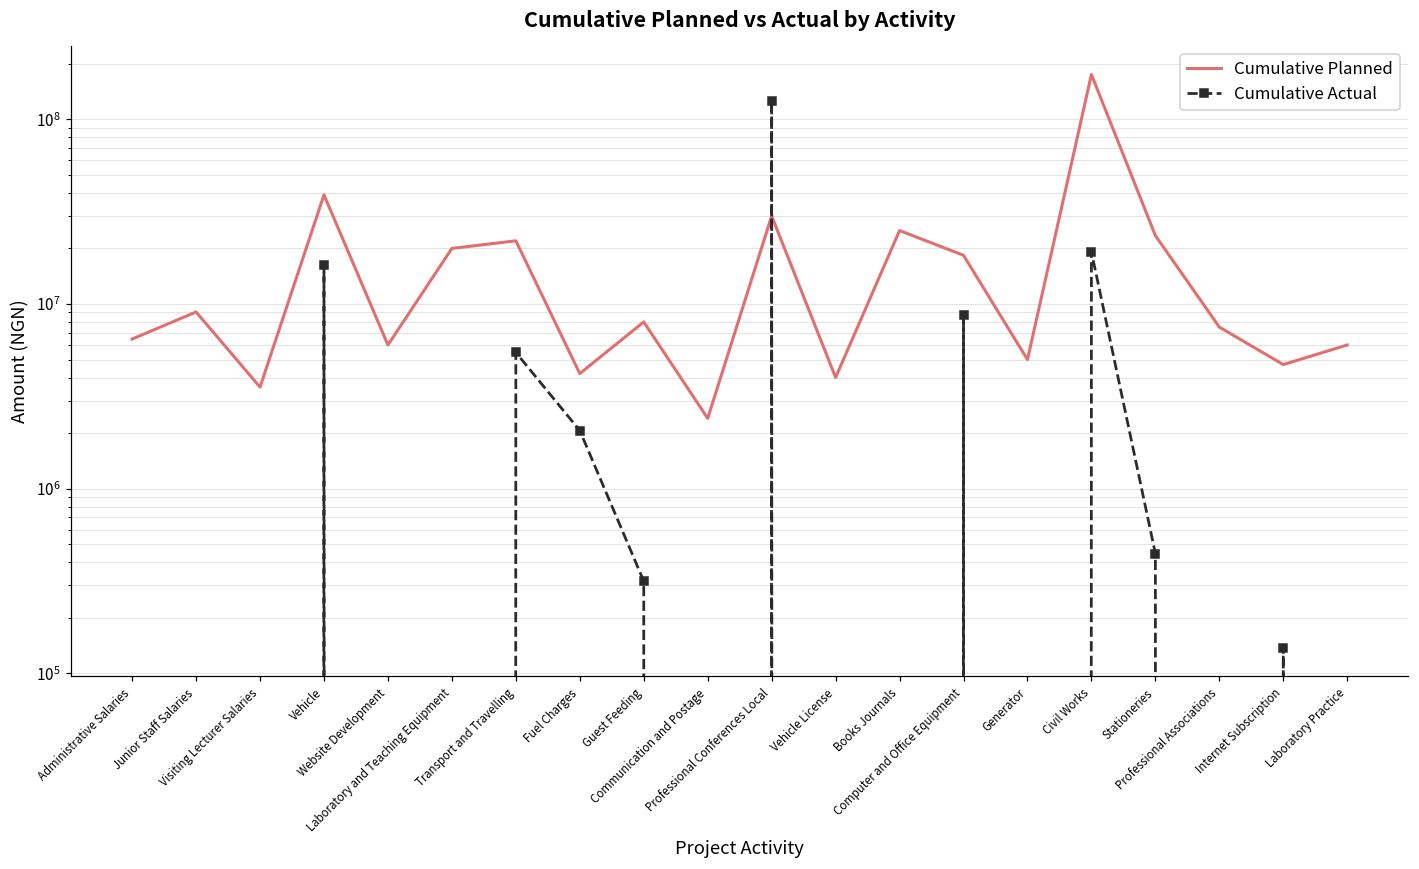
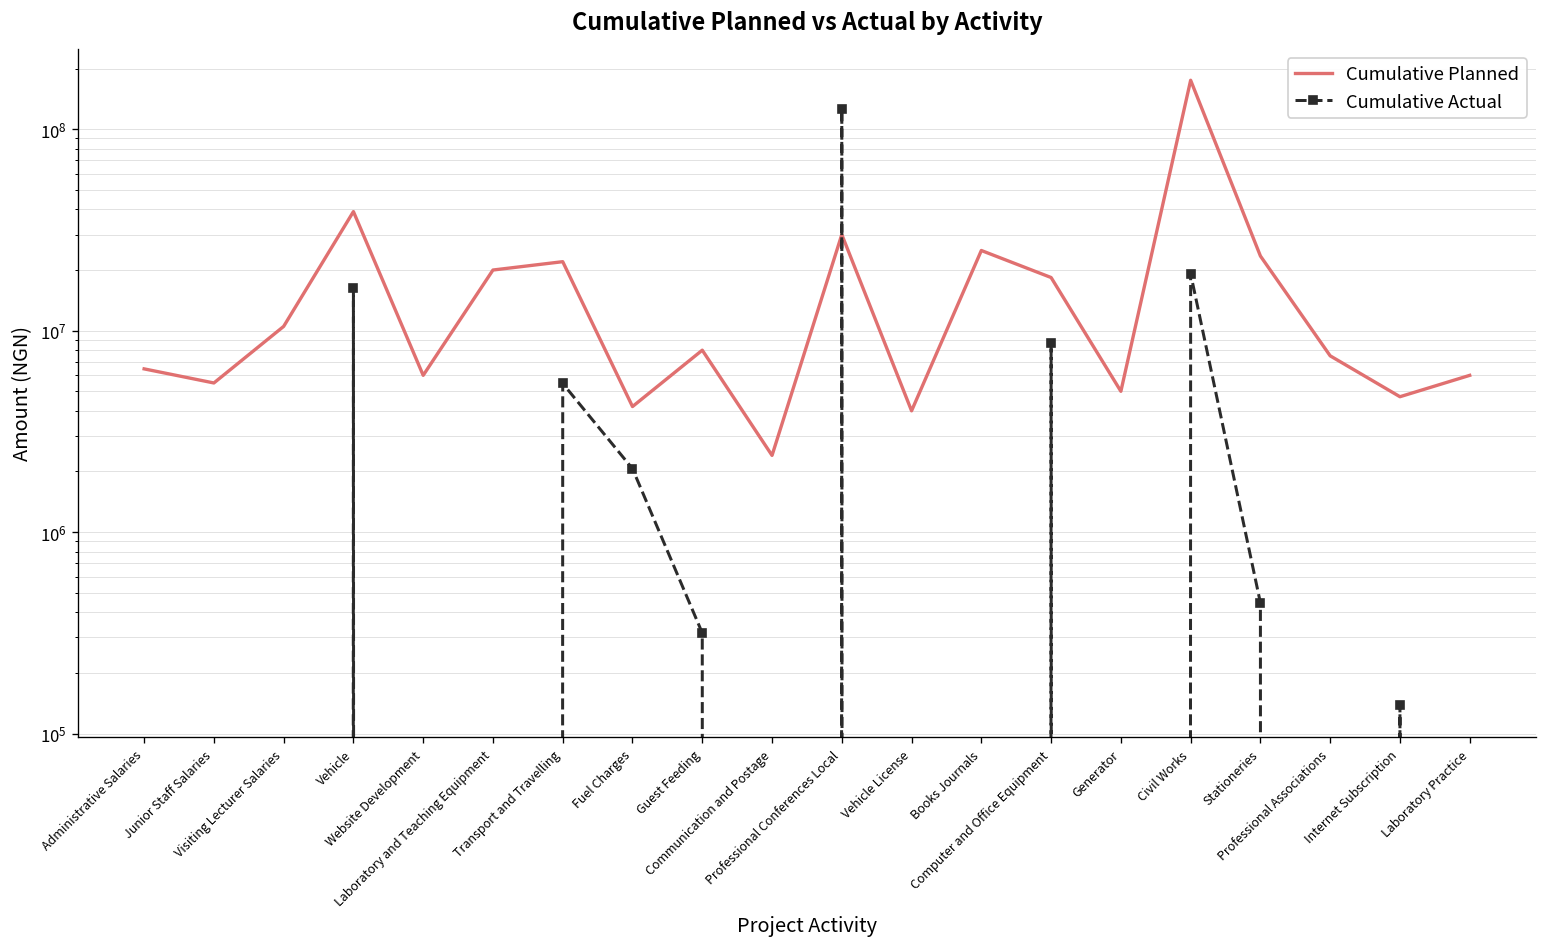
  {
    "Cumulative Planned": {
      "Administrative Salaries": 6500000,
-     "Junior Staff Salaries": 9000000,
-     "Visiting Lecturer Salaries": 3500000,
+     "Junior Staff Salaries": 5500000,
+     "Visiting Lecturer Salaries": 11000000,
      "Vehicle": 39000000,
      "Website Development": 6000000,
      "Laboratory and Teaching Equipment": 20000000,
      "Transport and Travelling": 22000000,
      "Fuel Charges": 4200000,
      "Guest Feeding": 8000000,
      "Communication and Postage": 2400000,
      "Professional Conferences Local": 30000000,
      "Vehicle License": 4000000,
      "Books Journals": 25000000,
      "Computer and Office Equipment": 18000000,
      "Generator": 5000000,
      "Civil Works": 180000000,
      "Stationeries": 23000000,
      "Professional Associations": 8000000,
      "Internet Subscription": 4700000,
      "Laboratory Practice": 6000000
    },
    "Cumulative Actual": {
      "Vehicle": 16000000,
      "Transport and Travelling": 5500000,
      "Fuel Charges": 2100000,
      "Guest Feeding": 320000,
      "Professional Conferences Local": 130000000,
      "Computer and Office Equipment": 9000000,
      "Civil Works": 19000000,
      "Stationeries": 450000,
      "Internet Subscription": 140000
    }
  }
